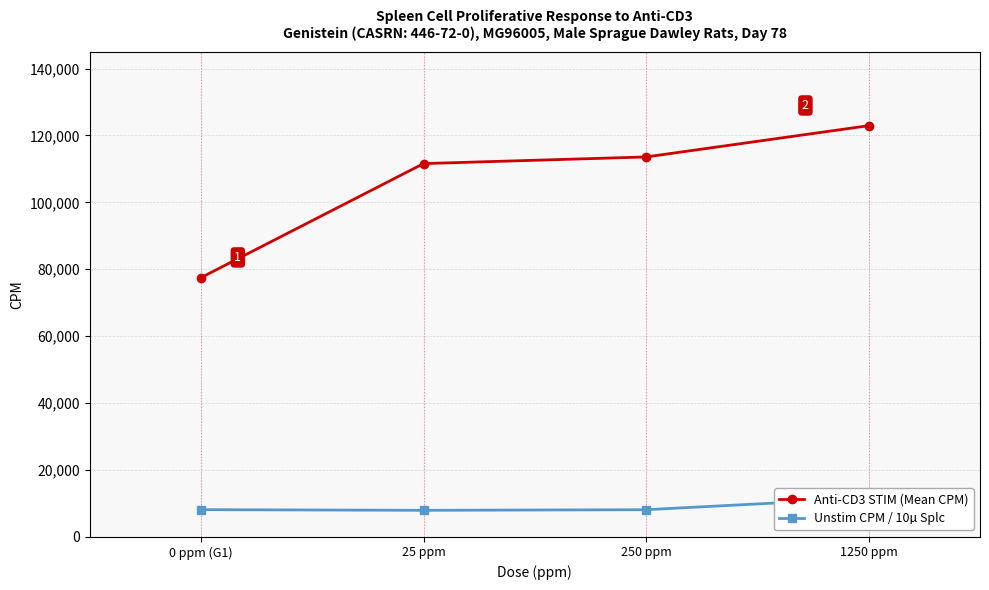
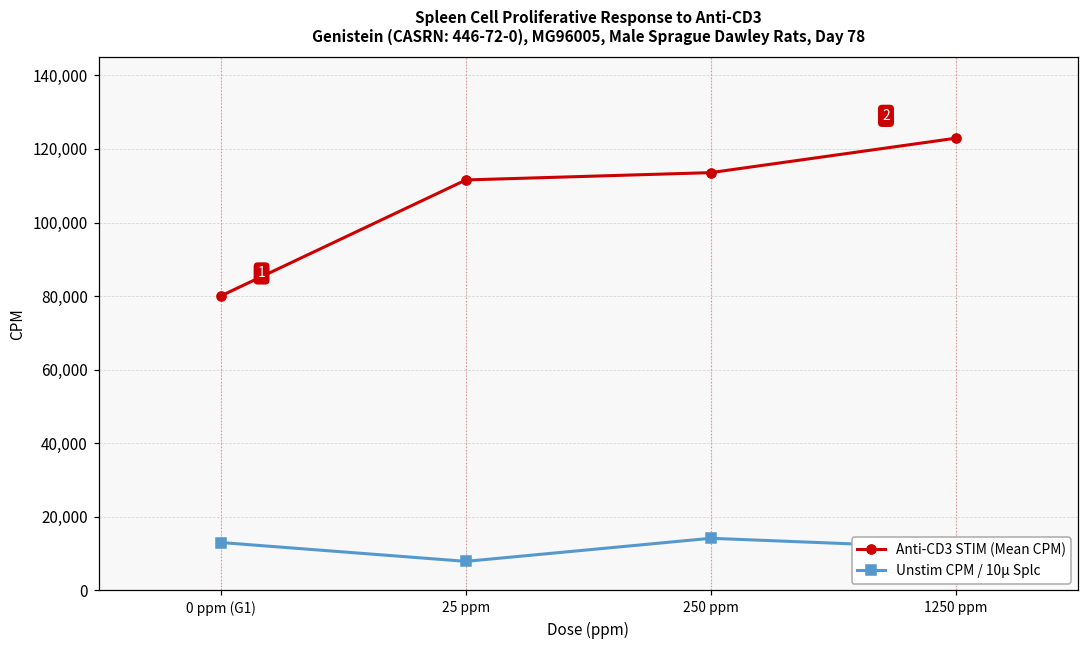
  {
    "Anti-CD3 STIM (Mean CPM)": {
-     "0 ppm (G1)": "77,000",
+     "0 ppm (G1)": "80,000",
      "25 ppm": "112,000",
      "250 ppm": "114,000",
      "1250 ppm": "123,000"
    },
    "Unstim CPM / 10µ Splc": {
-     "0 ppm (G1)": "8,000",
+     "0 ppm (G1)": "13,000",
      "25 ppm": "8,000",
-     "250 ppm": "8,000"
+     "250 ppm": "14,000"
    }
  }
